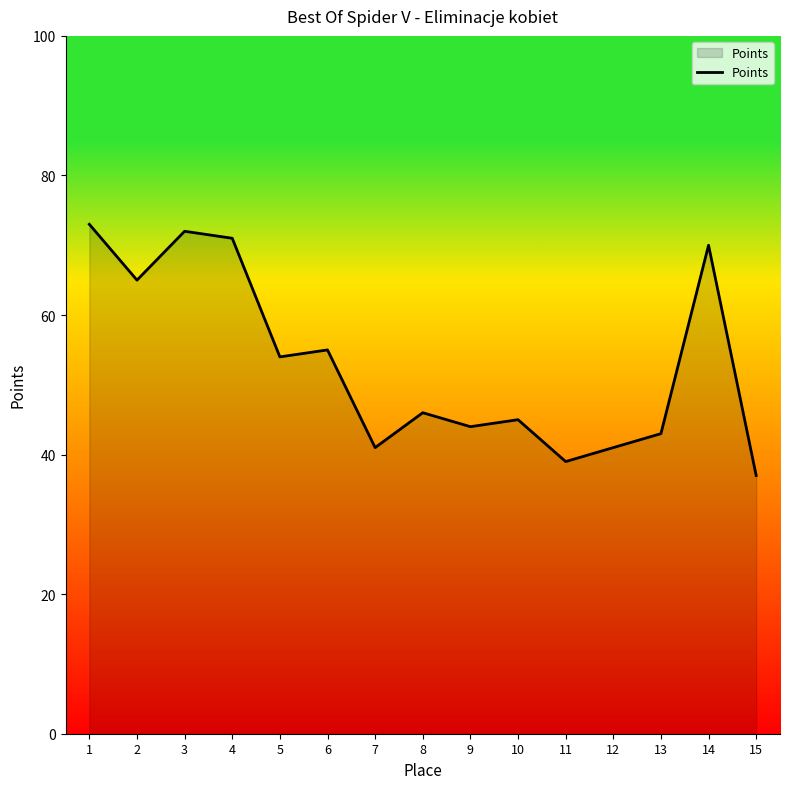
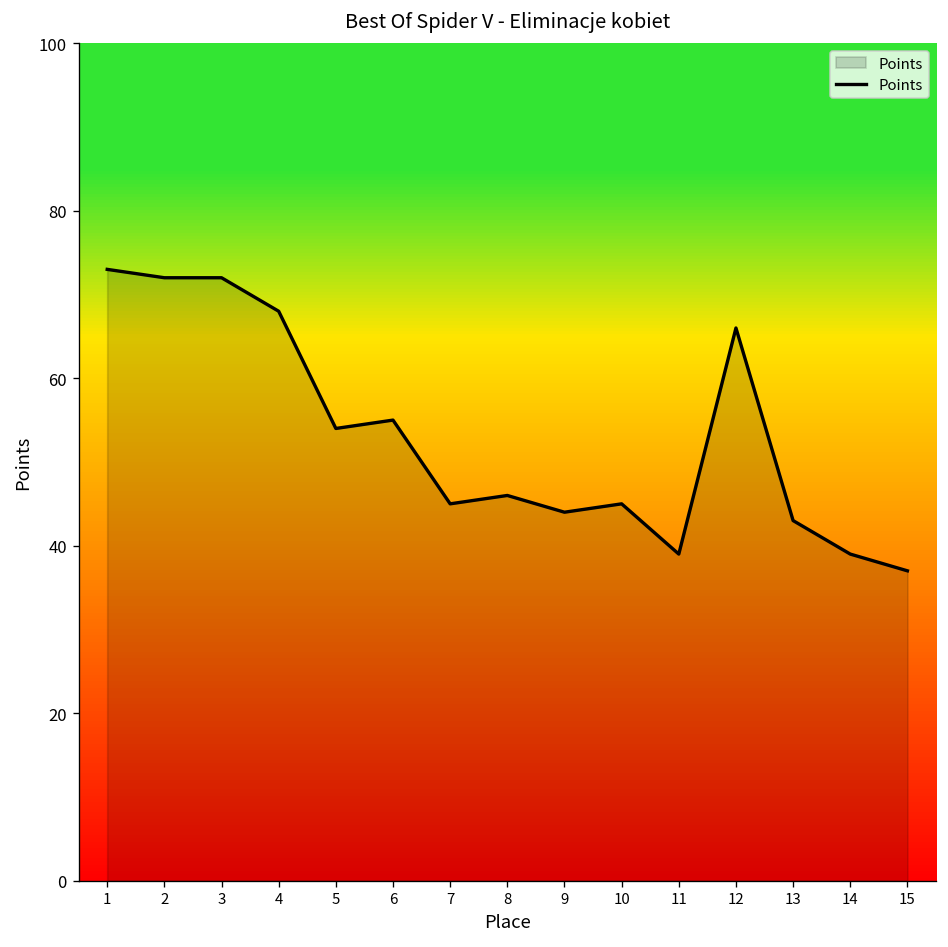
  {
    "1": 73,
-   "2": 65,
+   "2": 72,
    "3": 72,
-   "4": 71,
+   "4": 68,
    "5": 54,
    "6": 55,
-   "7": 41,
+   "7": 45,
    "8": 46,
    "9": 44,
    "10": 45,
    "11": 39,
-   "12": 41,
+   "12": 66,
    "13": 43,
-   "14": 70,
+   "14": 39,
    "15": 37
  }
